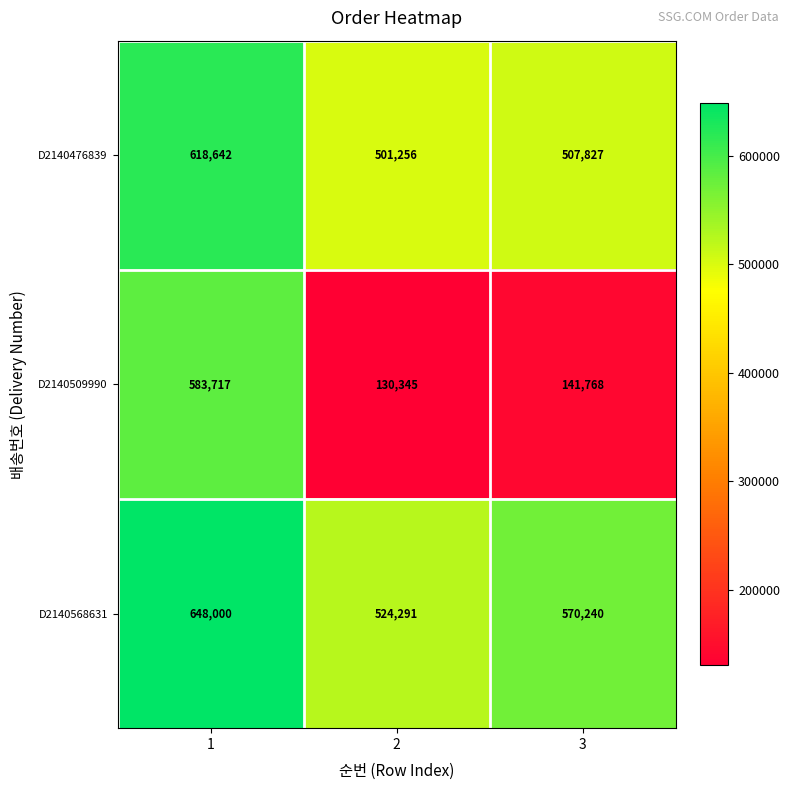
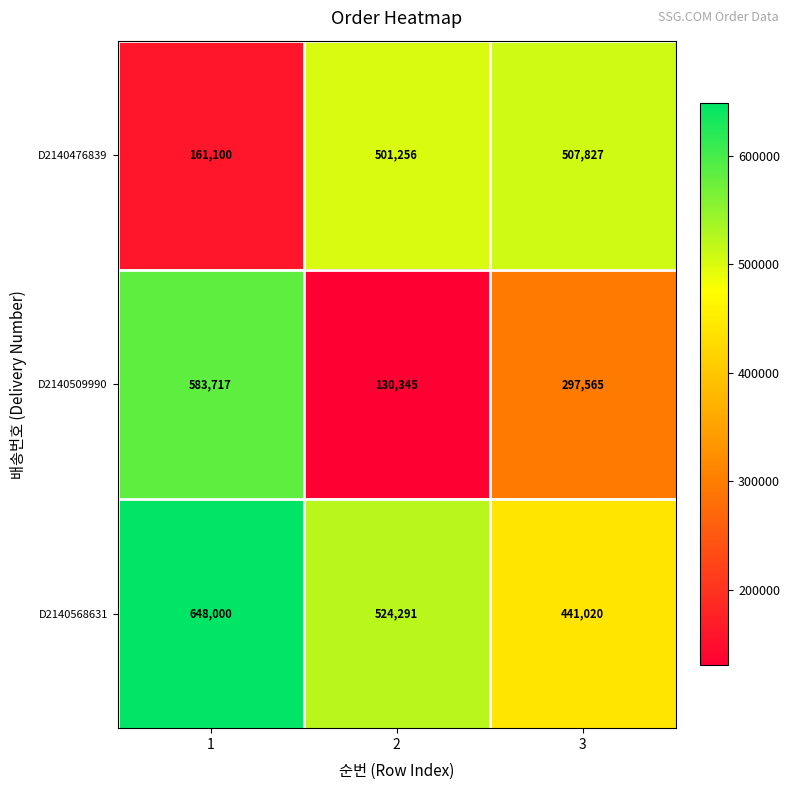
  {
    "D2140476839": {
-     "1": "618,642",
+     "1": "161,100",
      "2": "501,256",
      "3": "507,827"
    },
    "D2140509990": {
      "1": "583,717",
      "2": "130,345",
-     "3": "141,768"
+     "3": "297,565"
    },
    "D2140568631": {
      "1": "648,000",
      "2": "524,291",
-     "3": "570,240"
+     "3": "441,020"
    }
  }
